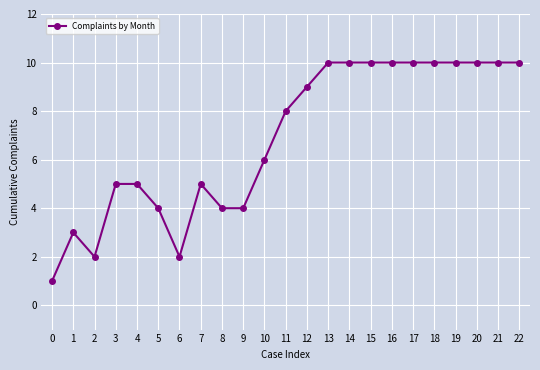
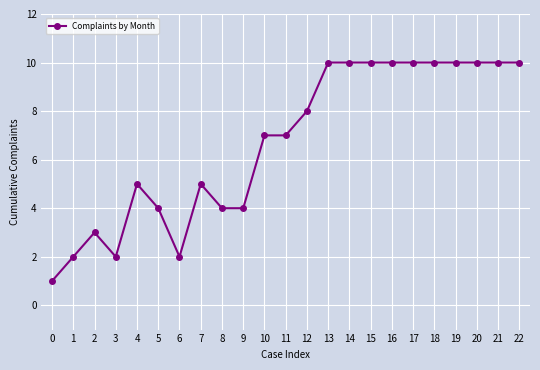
  {
    "0": 1,
-   "1": 3,
-   "2": 2,
-   "3": 5,
+   "1": 2,
+   "2": 3,
+   "3": 2,
    "4": 5,
    "5": 4,
    "6": 2,
    "7": 5,
    "8": 4,
    "9": 4,
-   "10": 6,
-   "11": 8,
-   "12": 9,
+   "10": 7,
+   "11": 7,
+   "12": 8,
    "13": 10,
    "14": 10,
    "15": 10,
    "16": 10,
    "17": 10,
    "18": 10,
    "19": 10,
    "20": 10,
    "21": 10,
    "22": 10
  }
